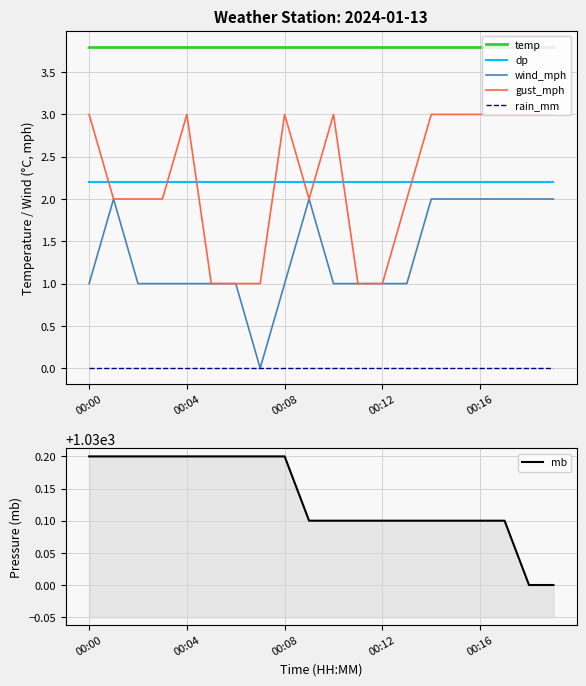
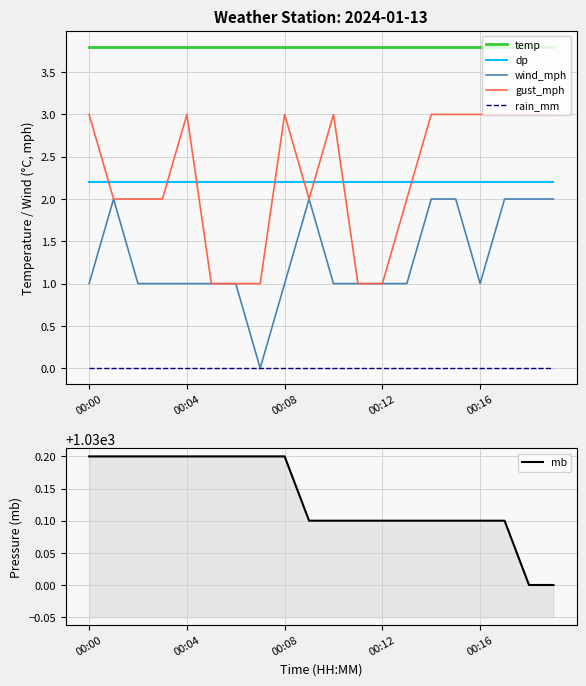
  {
    "Weather Station: 2024-01-13": {
      "temp": {
        "00:00": 3.8,
        "00:04": 3.8,
        "00:08": 3.8,
        "00:12": 3.8,
        "00:16": 3.8
      },
      "dp": {
        "00:00": 2.2,
        "00:04": 2.2,
        "00:08": 2.2,
        "00:12": 2.2,
        "00:16": 2.2
      },
      "wind_mph": {
        "00:00": 1,
        "00:04": 1,
        "00:08": 1,
-       "00:16": 2
+       "00:16": 1
      },
      "gust_mph": {
        "00:00": 3,
        "00:04": 3,
        "00:08": 3,
        "00:16": 3
      },
      "rain_mm": {
        "00:00": 0,
        "00:04": 0,
        "00:08": 0,
        "00:12": 0,
        "00:16": 0
      }
    }
  }
